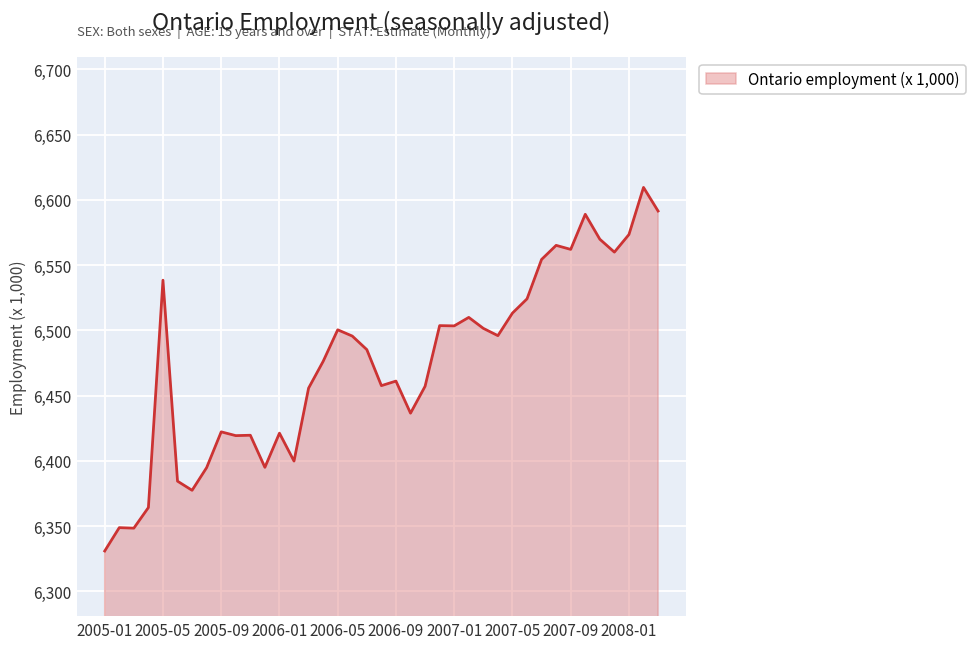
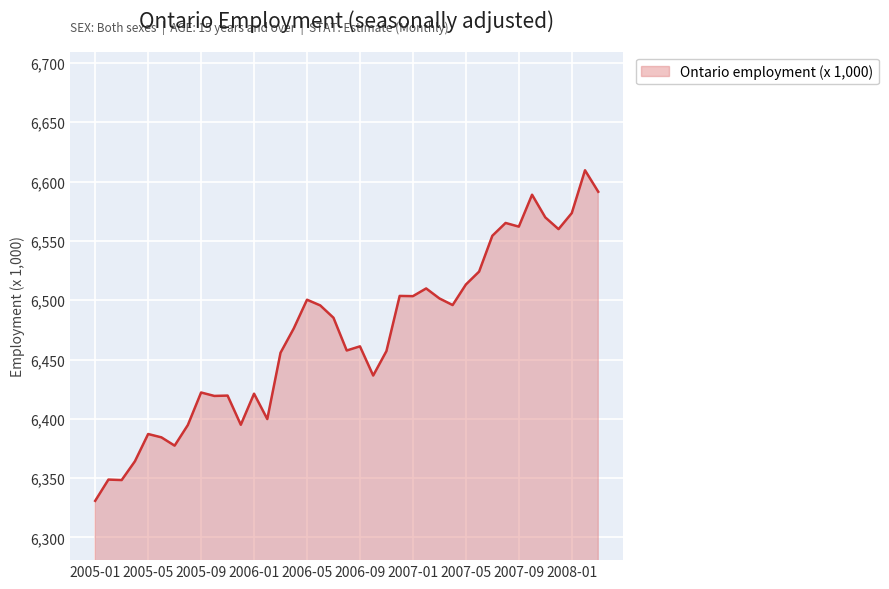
  {
    "2005-01": "6,331",
-   "2005-05": "6,538",
+   "2005-05": "6,387",
    "2005-09": "6,422",
    "2006-01": "6,421",
    "2006-05": "6,500",
    "2006-09": "6,461",
    "2007-01": "6,503",
    "2007-05": "6,513",
    "2007-09": "6,562",
    "2008-01": "6,573"
  }
